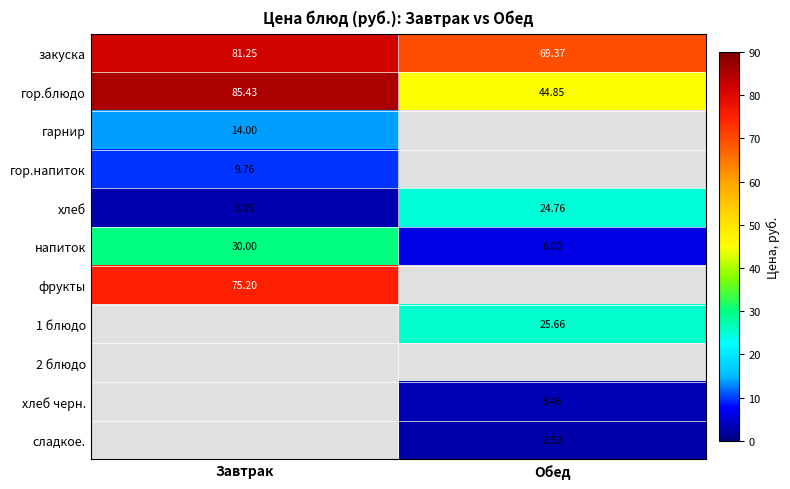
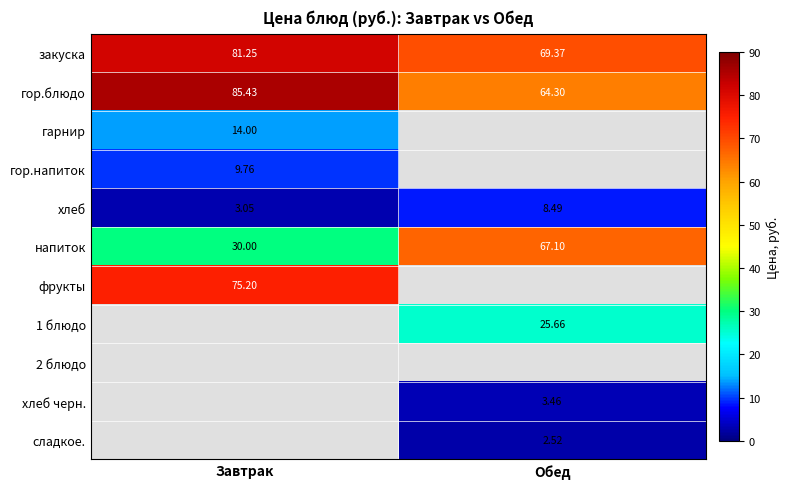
  {
    "закуска": {
      "Завтрак": 81.25,
      "Обед": 69.37
    },
    "гор.блюдо": {
      "Завтрак": 85.43,
-     "Обед": 44.85
+     "Обед": 64.30
    },
    "гарнир": {
      "Завтрак": 14.00
    },
    "гор.напиток": {
      "Завтрак": 9.76
    },
    "хлеб": {
      "Завтрак": 3.05,
-     "Обед": 24.76
+     "Обед": 8.49
    },
    "напиток": {
      "Завтрак": 30.00,
-     "Обед": 6.00
+     "Обед": 67.10
    },
    "фрукты": {
      "Завтрак": 75.20
    },
    "1 блюдо": {
      "Обед": 25.66
    },
    "хлеб черн.": {
      "Обед": 3.46
    },
    "сладкое.": {
      "Обед": 2.52
    }
  }
